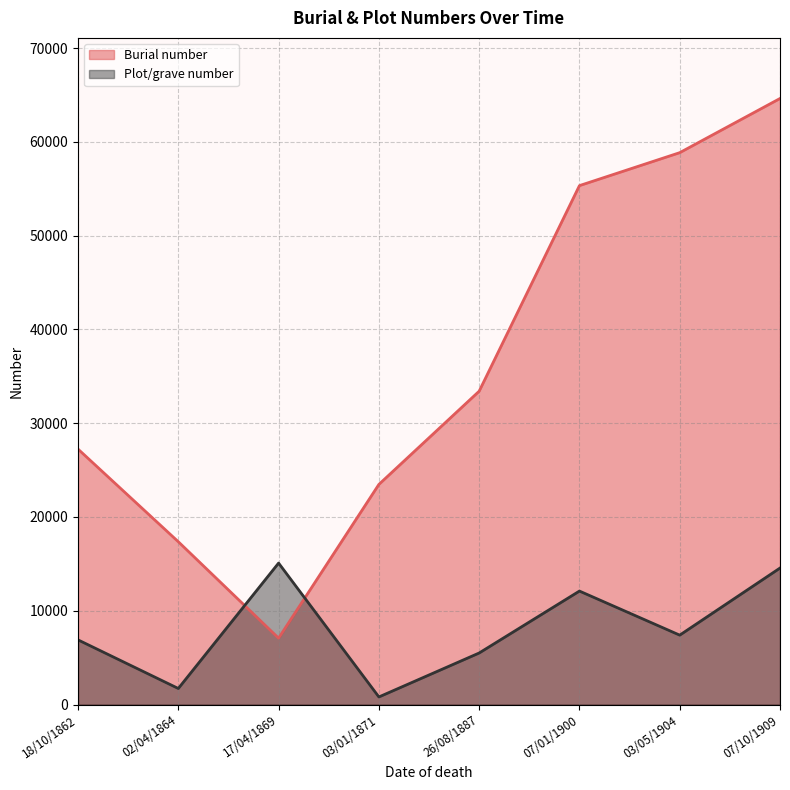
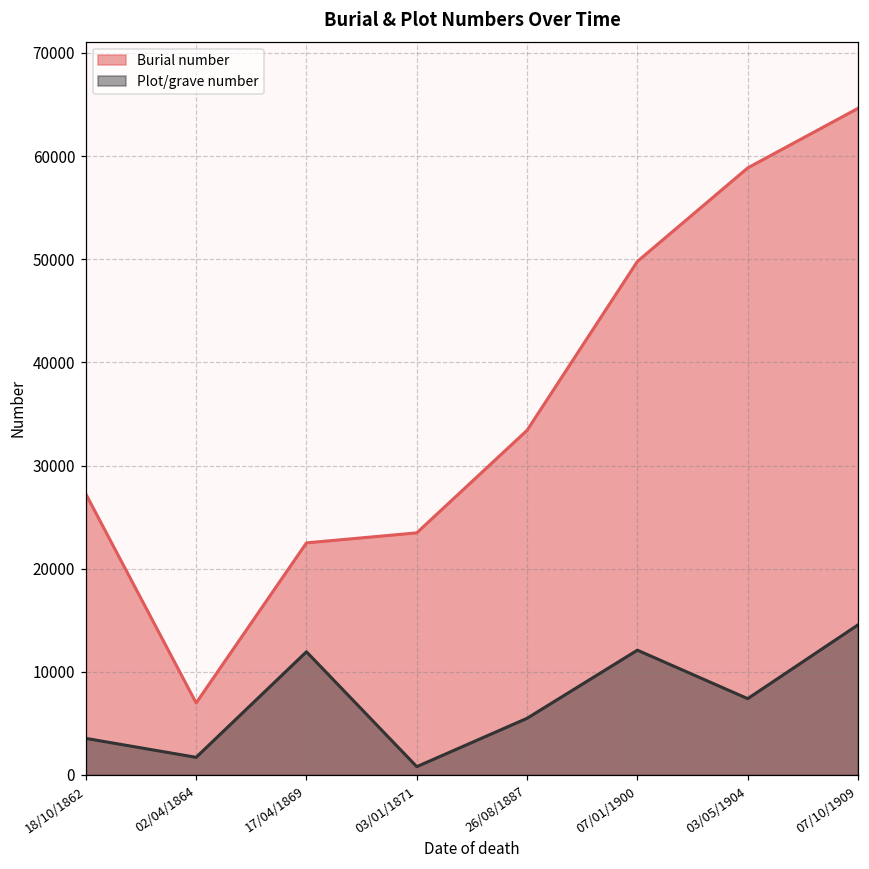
  {
    "Burial number": {
      "18/10/1862": 27000,
-     "02/04/1864": 17000,
-     "17/04/1869": 7000,
+     "02/04/1864": 7000,
+     "17/04/1869": 23000,
      "03/01/1871": 23000,
      "26/08/1887": 33000,
-     "07/01/1900": 55000,
+     "07/01/1900": 50000,
      "03/05/1904": 59000,
      "07/10/1909": 65000
    },
    "Plot/grave number": {
-     "18/10/1862": 7000,
+     "18/10/1862": 4000,
      "02/04/1864": 2000,
-     "17/04/1869": 15000,
+     "17/04/1869": 12000,
      "03/01/1871": 1000,
      "26/08/1887": 5000,
      "07/01/1900": 12000,
      "03/05/1904": 7000,
      "07/10/1909": 15000
    }
  }
